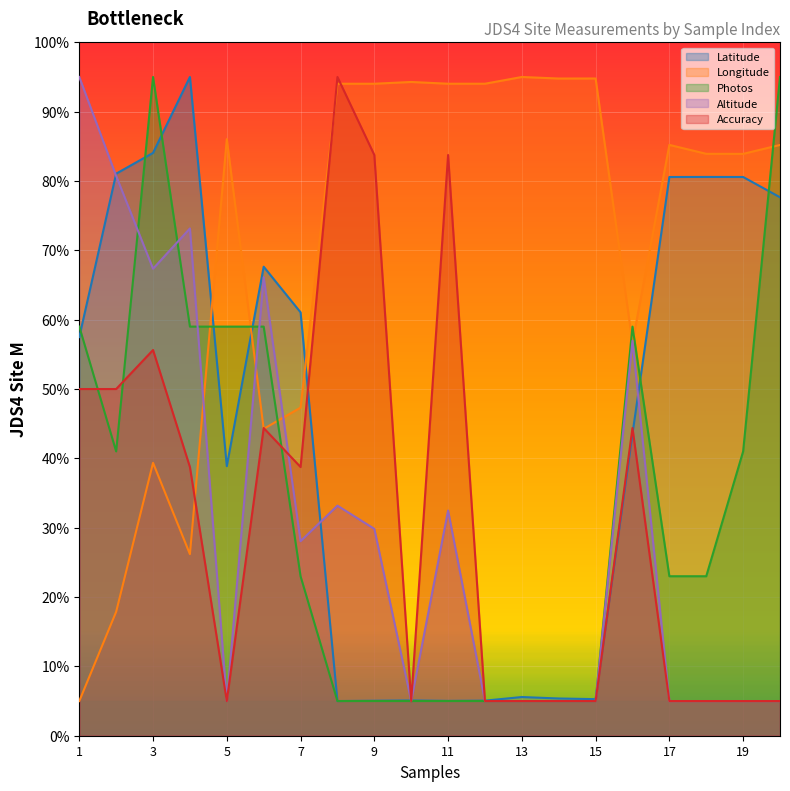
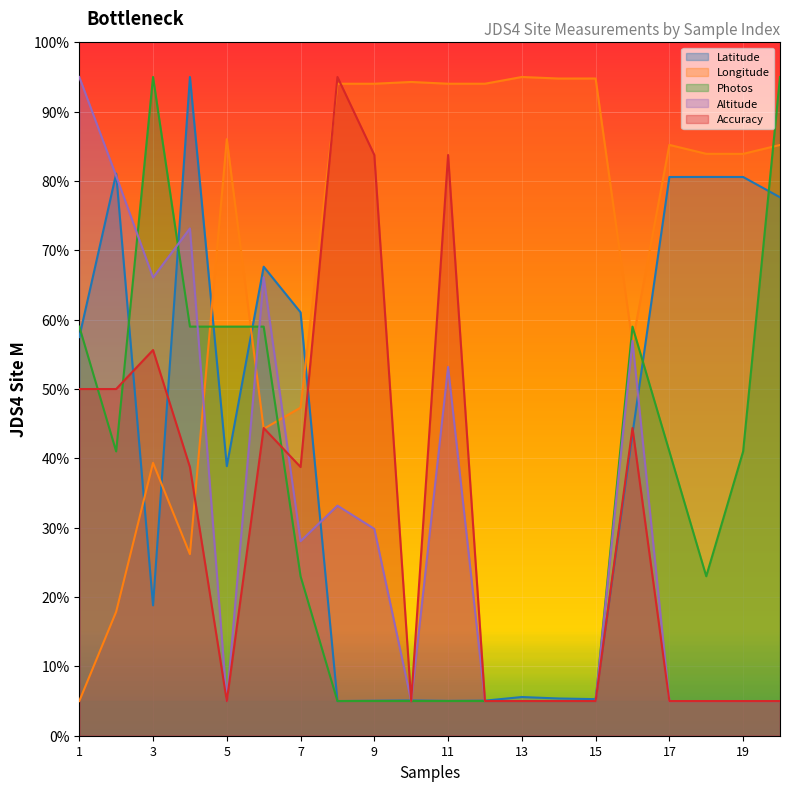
  {
    "Latitude": {
      "1": "57%",
-     "3": "84%",
+     "3": "19%",
      "5": "39%",
      "7": "61%",
      "13": "6%",
      "17": "81%",
      "19": "81%"
    },
    "Photos": {
      "1": "59%",
      "3": "95%",
      "5": "59%",
      "7": "23%",
-     "17": "23%",
+     "17": "41%",
      "19": "41%"
    },
    "Altitude": {
      "1": "95%",
-     "3": "67%",
+     "3": "66%",
      "7": "28%",
      "9": "30%",
-     "11": "32%"
+     "11": "53%"
    }
  }
